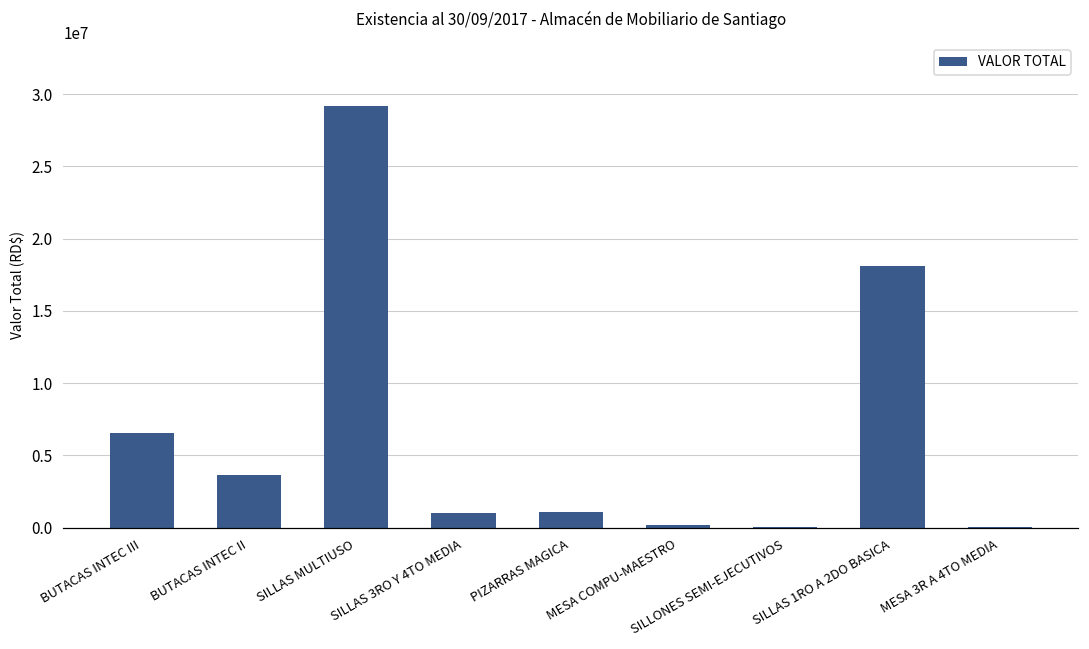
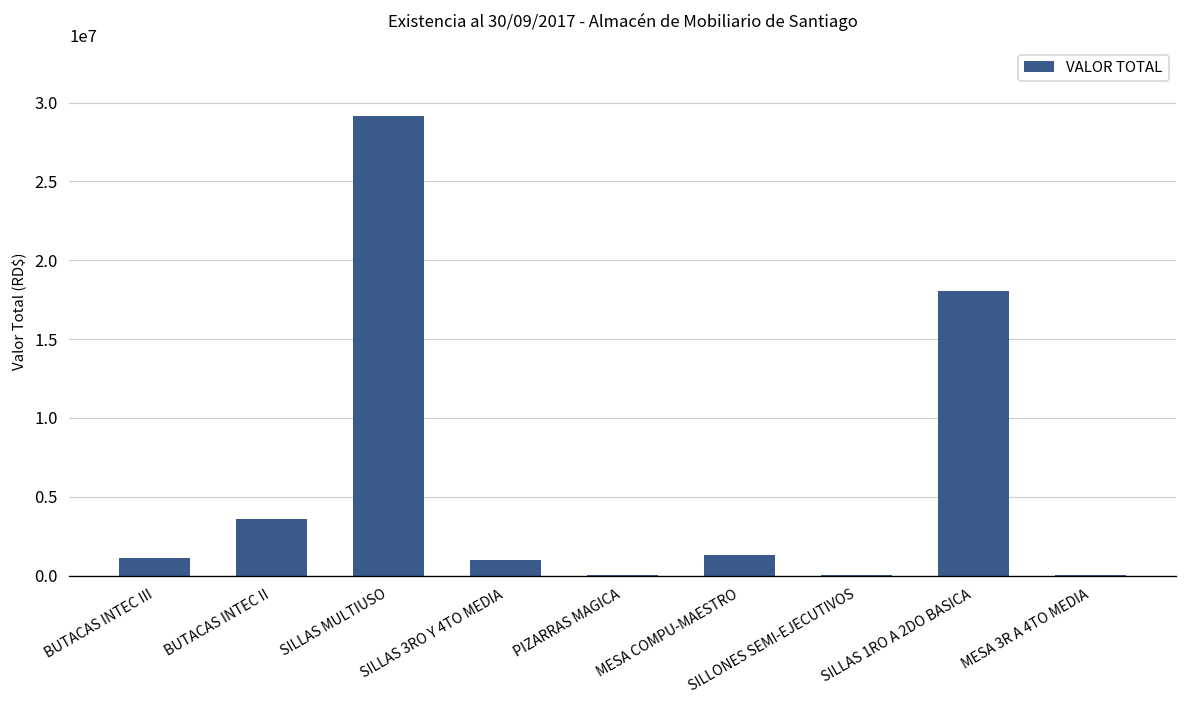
  {
-   "BUTACAS INTEC III": 6500000,
+   "BUTACAS INTEC III": 1100000,
    "BUTACAS INTEC II": 3600000,
    "SILLAS MULTIUSO": 29100000,
    "SILLAS 3RO Y 4TO MEDIA": 1000000,
-   "PIZARRAS MAGICA": 1100000,
-   "MESA COMPU-MAESTRO": 200000,
+   "PIZARRAS MAGICA": 0,
+   "MESA COMPU-MAESTRO": 1300000,
    "SILLAS 1RO A 2DO BASICA": 18100000
  }
